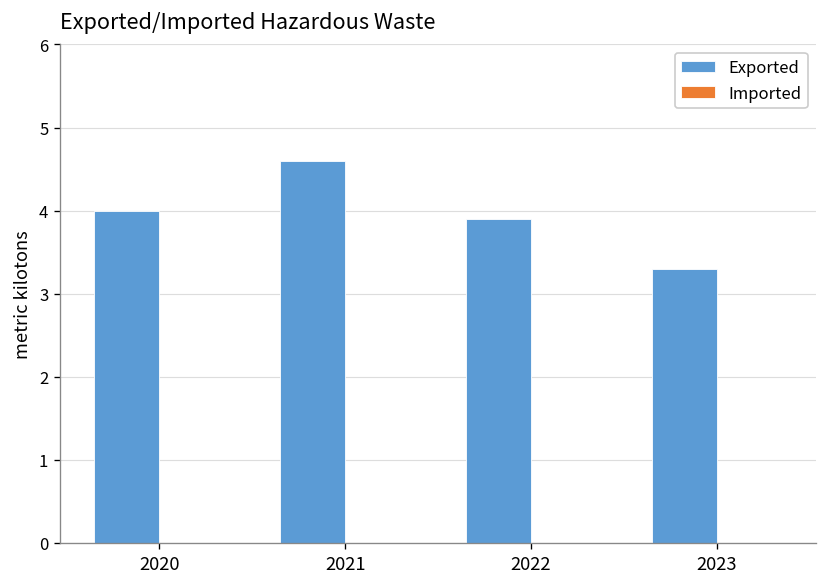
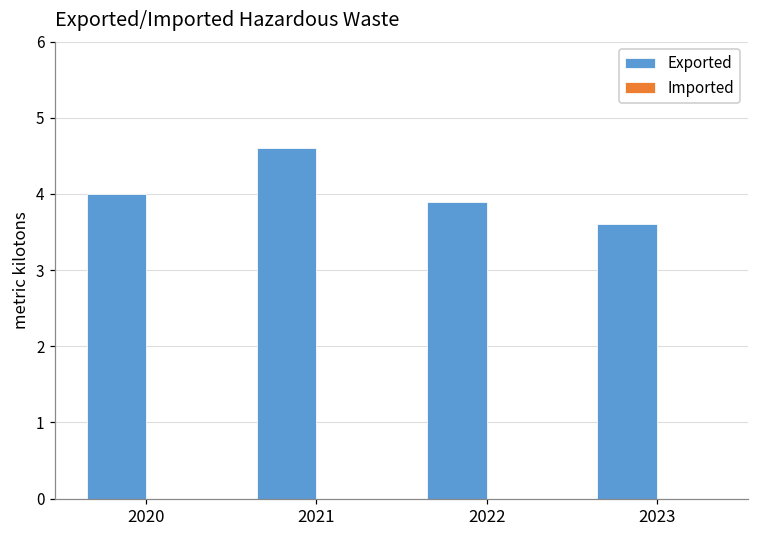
  {
    "Exported": {
      "2020": 4.0,
      "2021": 4.6,
      "2022": 3.9,
-     "2023": 3.3
+     "2023": 3.6
    },
    "Imported": {
      "2020": 0.0,
      "2021": 0.0,
      "2022": 0.0,
      "2023": 0.0
    }
  }
